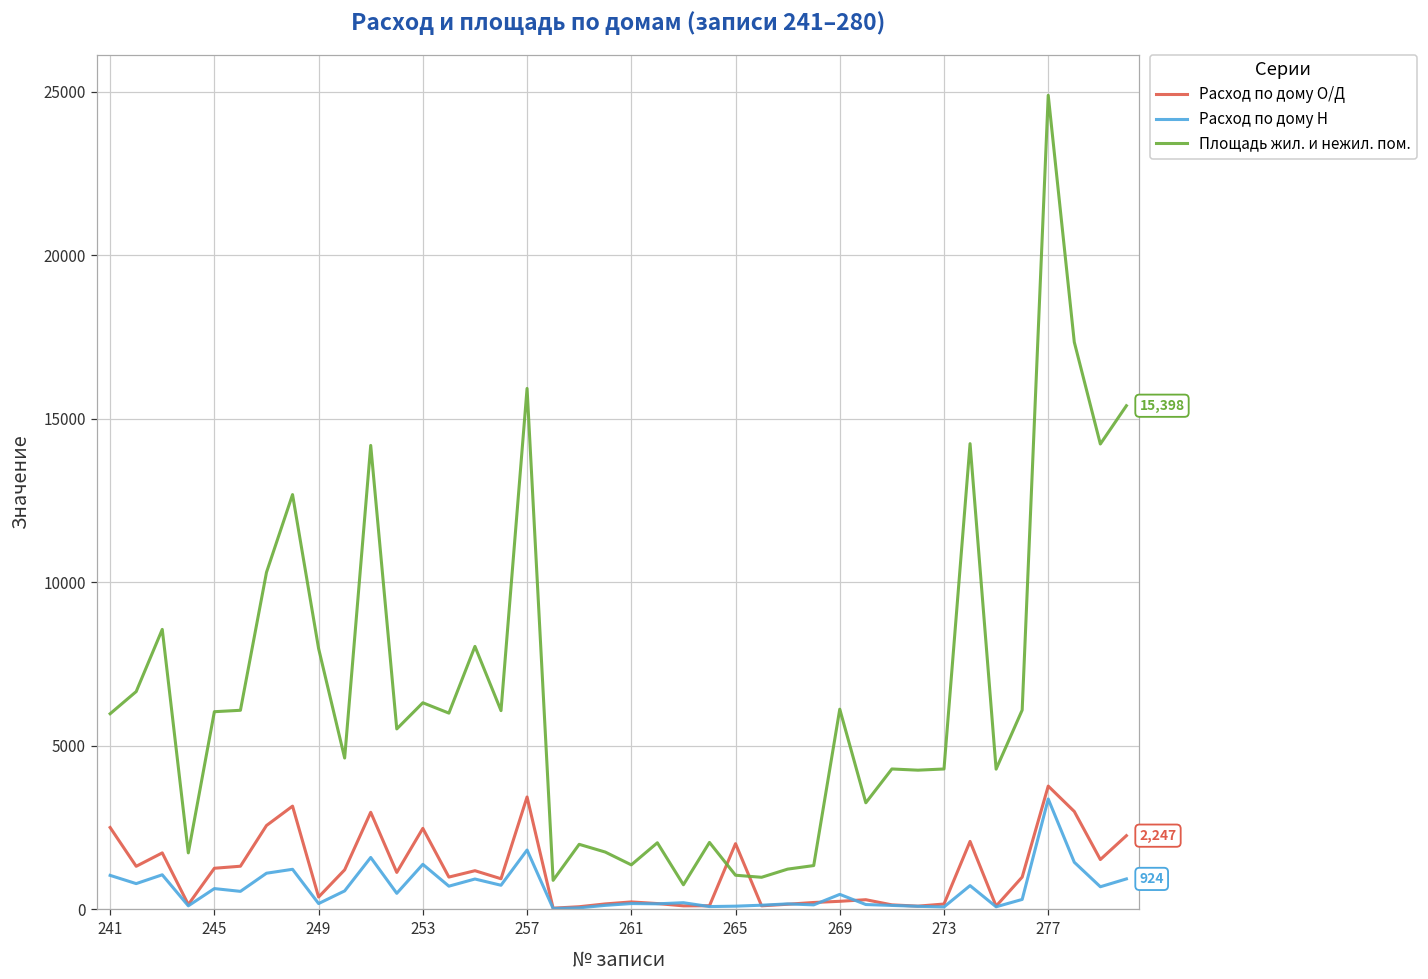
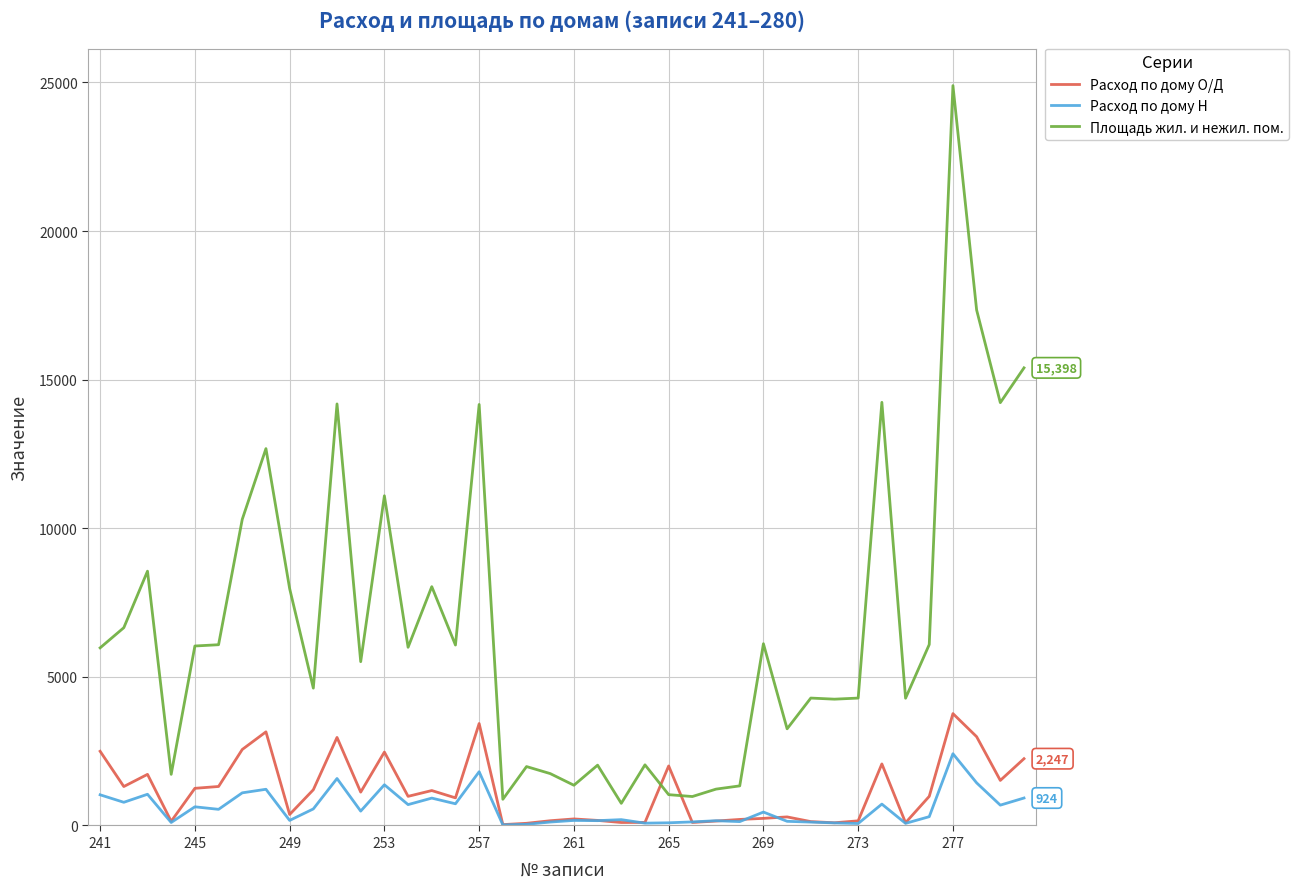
  {
    "Расход по дому О/Д": {
      "241": 2500,
      "245": 1300,
      "249": 400,
      "253": 2500,
      "257": 3400,
      "265": 2000,
      "269": 200,
      "273": 200,
      "277": 3800
    },
    "Расход по дому Н": {
      "241": 1000,
      "245": 600,
      "249": 200,
      "253": 1400,
      "257": 1800,
      "265": 100,
      "269": 500,
      "273": 100,
-     "277": 3400
+     "277": 2400
    },
    "Площадь жил. и нежил. пом.": {
      "241": 6000,
      "245": 6000,
      "249": 8000,
-     "253": 6300,
-     "257": 15900,
+     "253": 11100,
+     "257": 14200,
      "261": 1400,
      "265": 1000,
      "269": 6100,
      "273": 4300,
      "277": 24900
    }
  }
